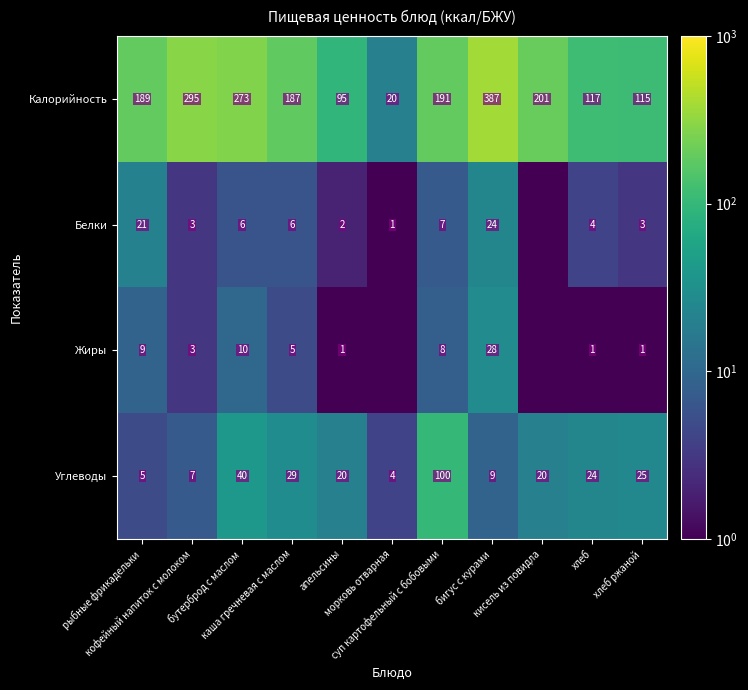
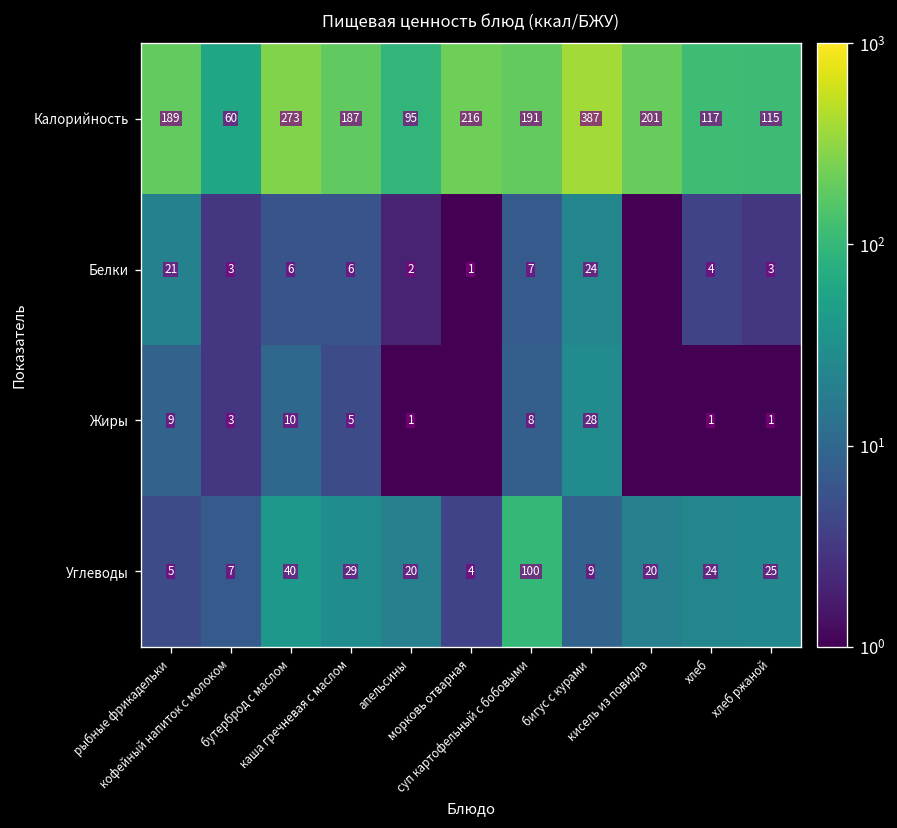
  {
    "Калорийность": {
-     "кофейный напиток с молоком": 295,
-     "морковь отварная": 20
+     "кофейный напиток с молоком": 60,
+     "морковь отварная": 216
    }
  }
